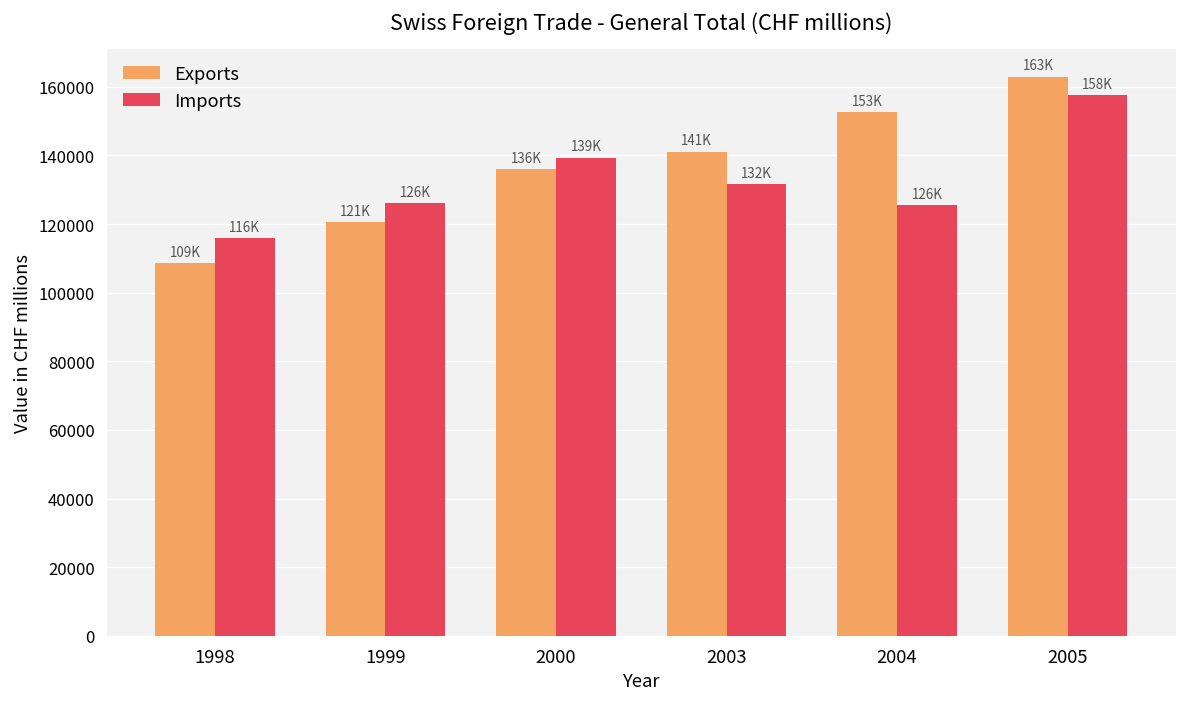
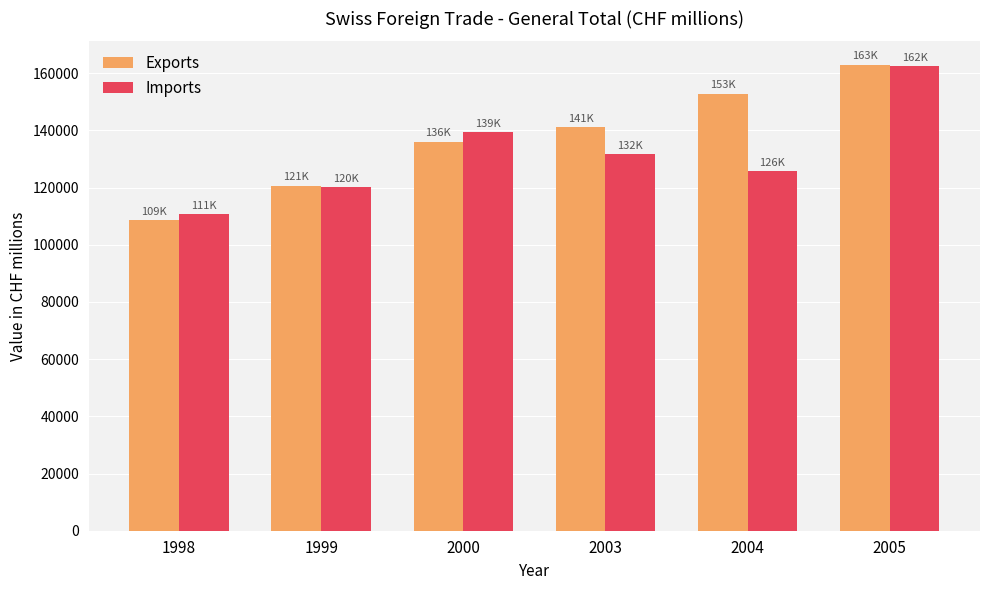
  {
    "Exports": {
      "1998": "109K",
      "1999": "121K",
      "2000": "136K",
      "2003": "141K",
      "2004": "153K",
      "2005": "163K"
    },
    "Imports": {
-     "1998": "116K",
-     "1999": "126K",
+     "1998": "111K",
+     "1999": "120K",
      "2000": "139K",
      "2003": "132K",
      "2004": "126K",
-     "2005": "158K"
+     "2005": "162K"
    }
  }
